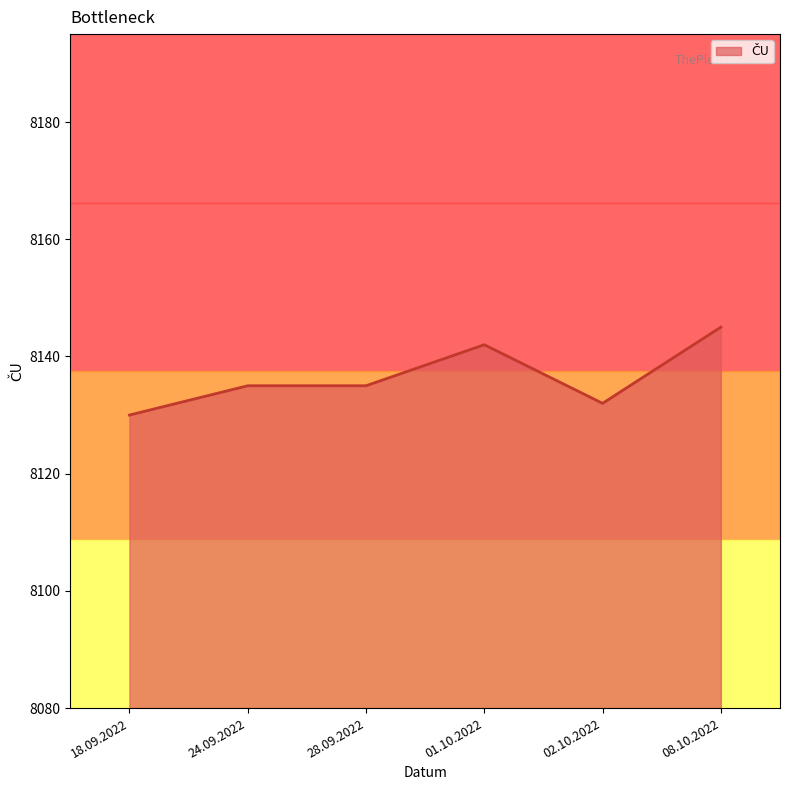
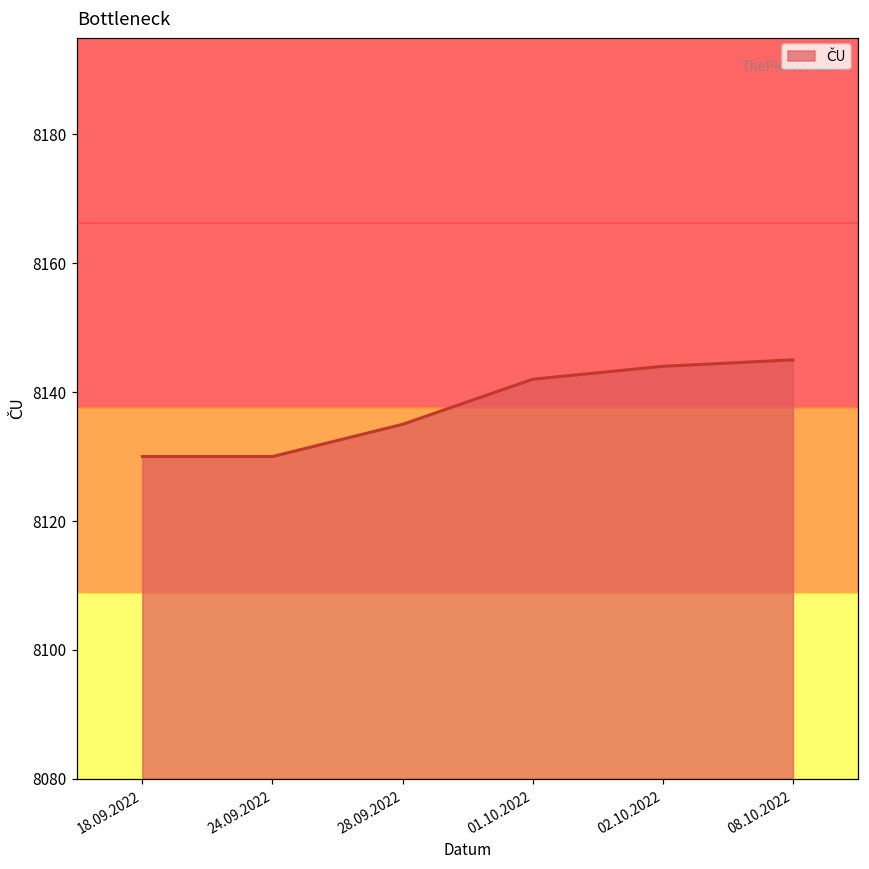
  {
    "18.09.2022": 8130,
-   "24.09.2022": 8135,
+   "24.09.2022": 8130,
    "28.09.2022": 8135,
    "01.10.2022": 8142,
-   "02.10.2022": 8132,
+   "02.10.2022": 8144,
    "08.10.2022": 8145
  }
